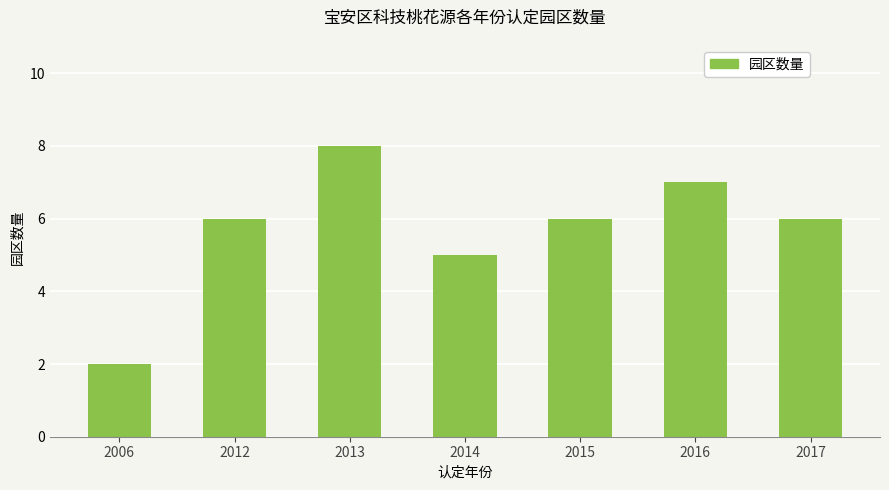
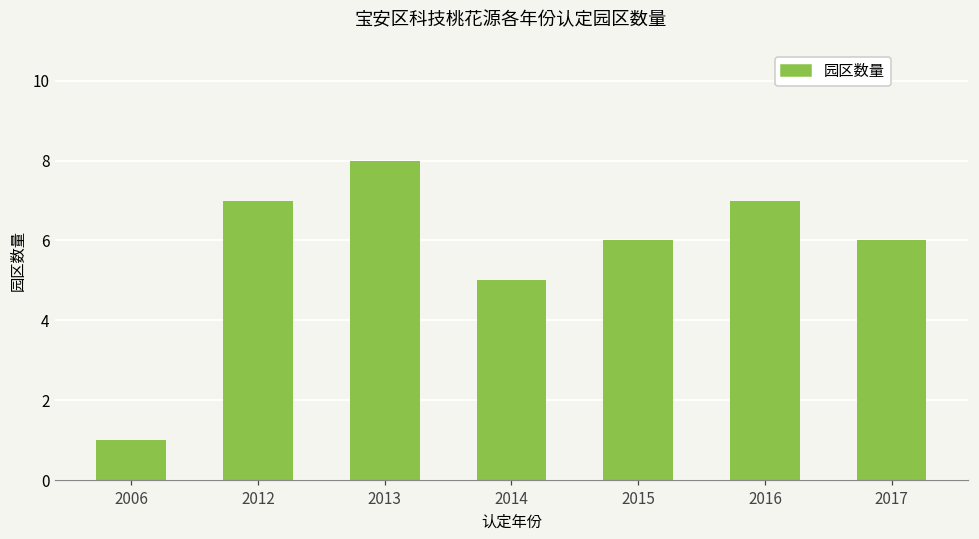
  {
-   "2006": 2,
-   "2012": 6,
+   "2006": 1,
+   "2012": 7,
    "2013": 8,
    "2014": 5,
    "2015": 6,
    "2016": 7,
    "2017": 6
  }
